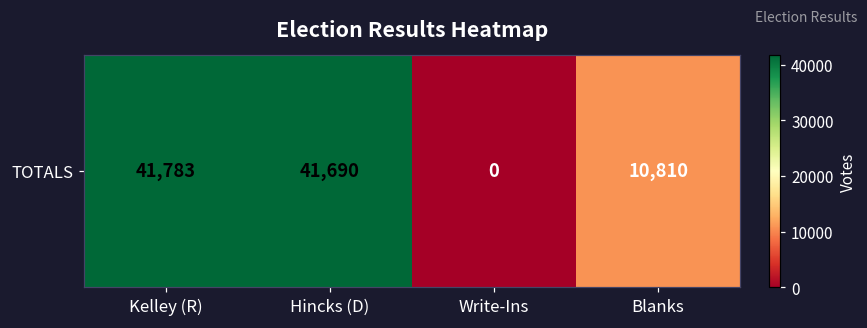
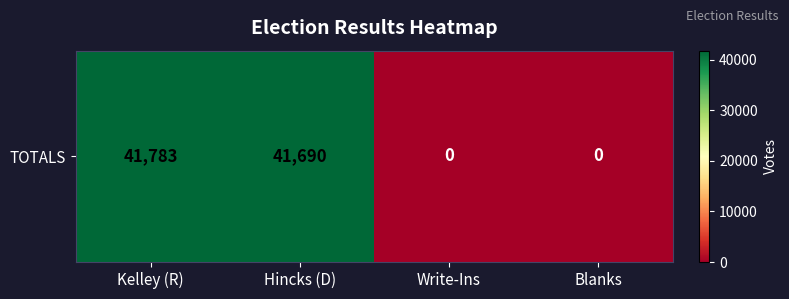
  {
    "TOTALS": {
      "Kelley (R)": "41,783",
      "Hincks (D)": "41,690",
      "Write-Ins": "0",
-     "Blanks": "10,810"
+     "Blanks": "0"
    }
  }
